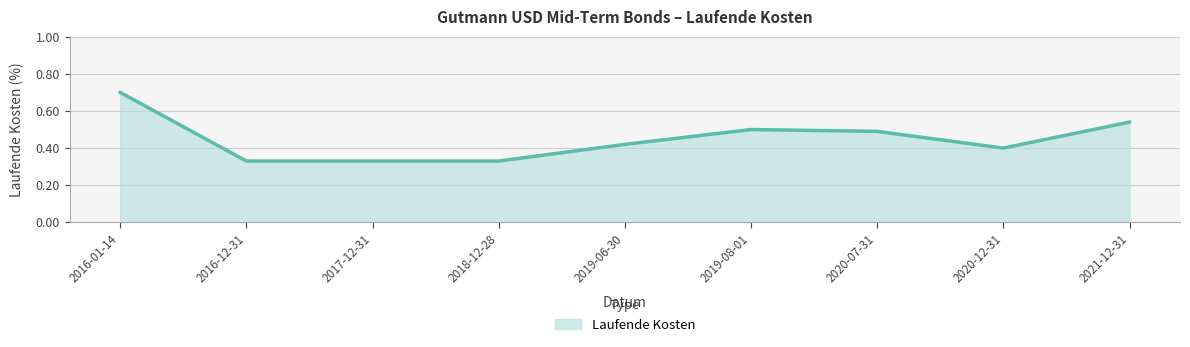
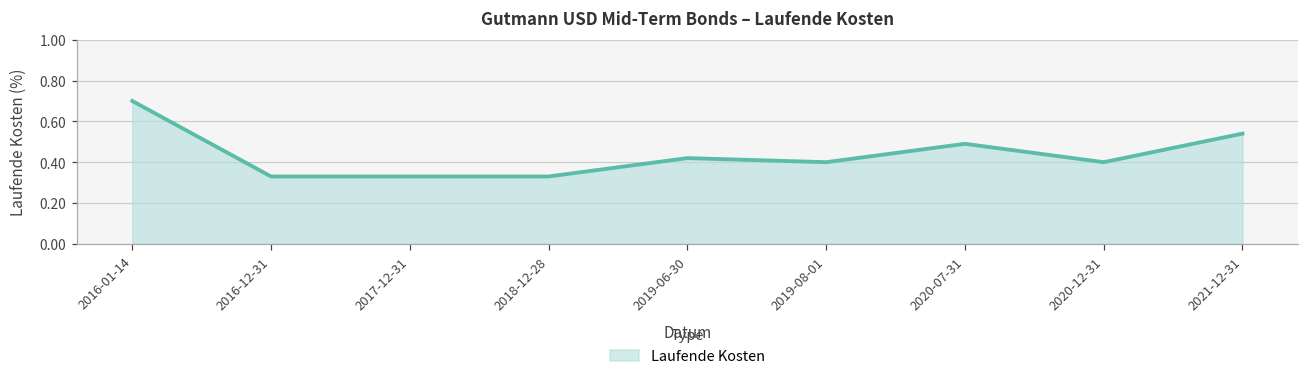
  {
    "2016-01-14": 0.7,
    "2016-12-31": 0.33,
    "2017-12-31": 0.33,
    "2018-12-28": 0.33,
    "2019-06-30": 0.42,
-   "2019-08-01": 0.5,
+   "2019-08-01": 0.4,
    "2020-07-31": 0.5,
    "2020-12-31": 0.4,
    "2021-12-31": 0.54
  }
